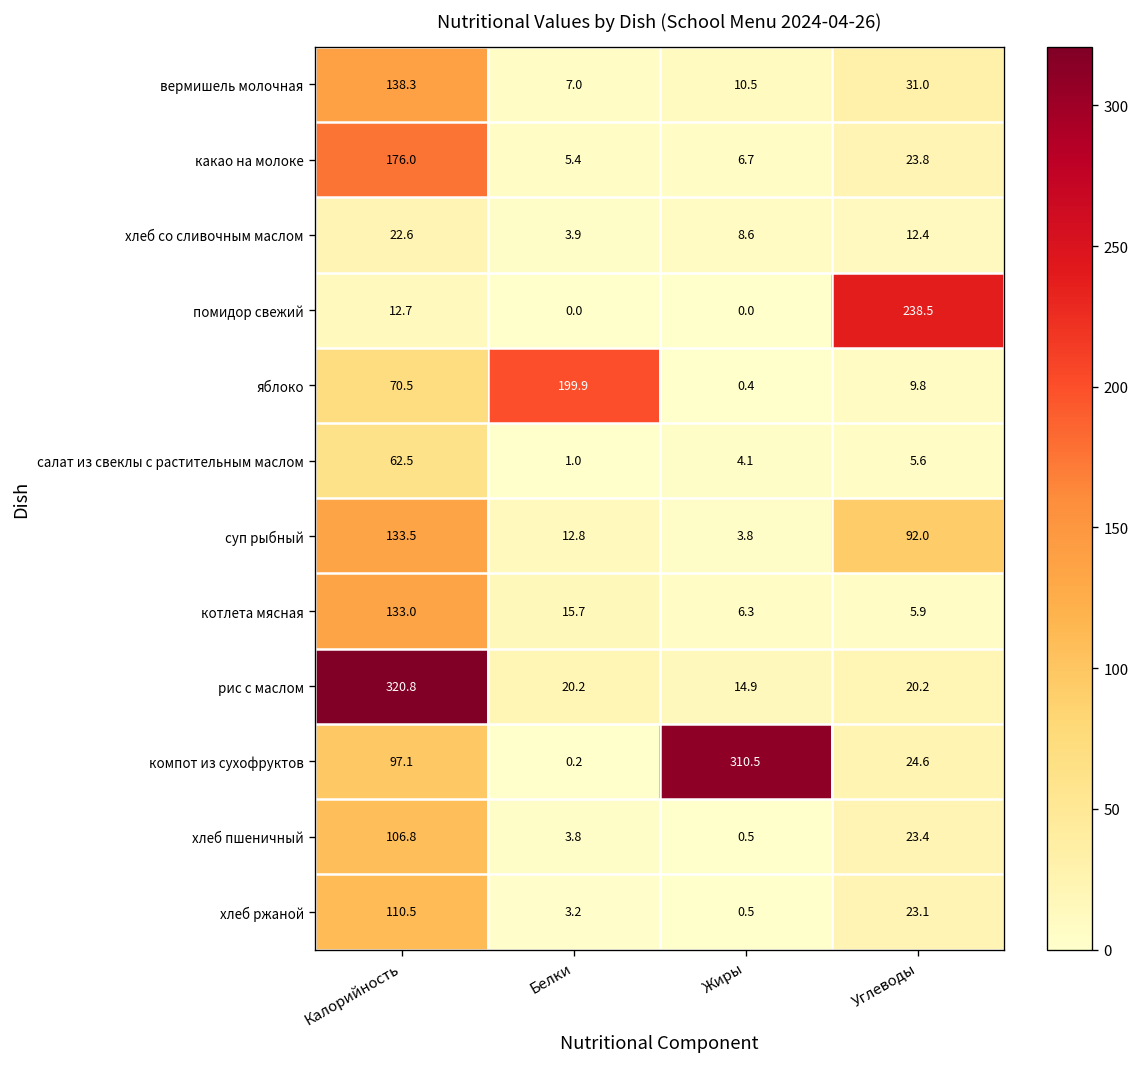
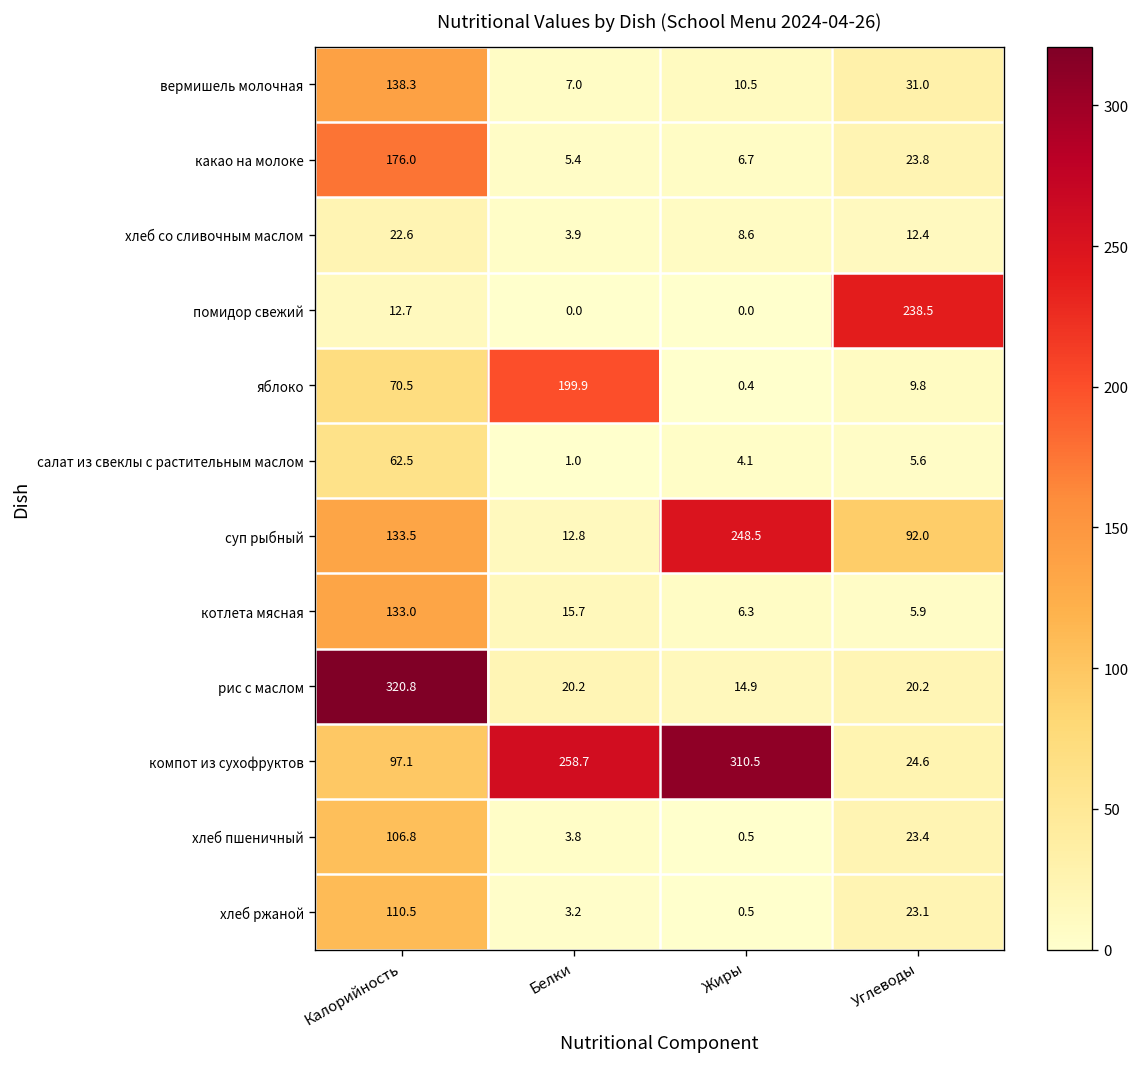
  {
    "вермишель молочная": {
      "Калорийность": 138.3,
      "Белки": 7.0,
      "Жиры": 10.5,
      "Углеводы": 31.0
    },
    "какао на молоке": {
      "Калорийность": 176.0,
      "Белки": 5.4,
      "Жиры": 6.7,
      "Углеводы": 23.8
    },
    "хлеб со сливочным маслом": {
      "Калорийность": 22.6,
      "Белки": 3.9,
      "Жиры": 8.6,
      "Углеводы": 12.4
    },
    "помидор свежий": {
      "Калорийность": 12.7,
      "Белки": 0.0,
      "Жиры": 0.0,
      "Углеводы": 238.5
    },
    "яблоко": {
      "Калорийность": 70.5,
      "Белки": 199.9,
      "Жиры": 0.4,
      "Углеводы": 9.8
    },
    "салат из свеклы с растительным маслом": {
      "Калорийность": 62.5,
      "Белки": 1.0,
      "Жиры": 4.1,
      "Углеводы": 5.6
    },
    "суп рыбный": {
      "Калорийность": 133.5,
      "Белки": 12.8,
-     "Жиры": 3.8,
+     "Жиры": 248.5,
      "Углеводы": 92.0
    },
    "котлета мясная": {
      "Калорийность": 133.0,
      "Белки": 15.7,
      "Жиры": 6.3,
      "Углеводы": 5.9
    },
    "рис с маслом": {
      "Калорийность": 320.8,
      "Белки": 20.2,
      "Жиры": 14.9,
      "Углеводы": 20.2
    },
    "компот из сухофруктов": {
      "Калорийность": 97.1,
-     "Белки": 0.2,
+     "Белки": 258.7,
      "Жиры": 310.5,
      "Углеводы": 24.6
    },
    "хлеб пшеничный": {
      "Калорийность": 106.8,
      "Белки": 3.8,
      "Жиры": 0.5,
      "Углеводы": 23.4
    },
    "хлеб ржаной": {
      "Калорийность": 110.5,
      "Белки": 3.2,
      "Жиры": 0.5,
      "Углеводы": 23.1
    }
  }
